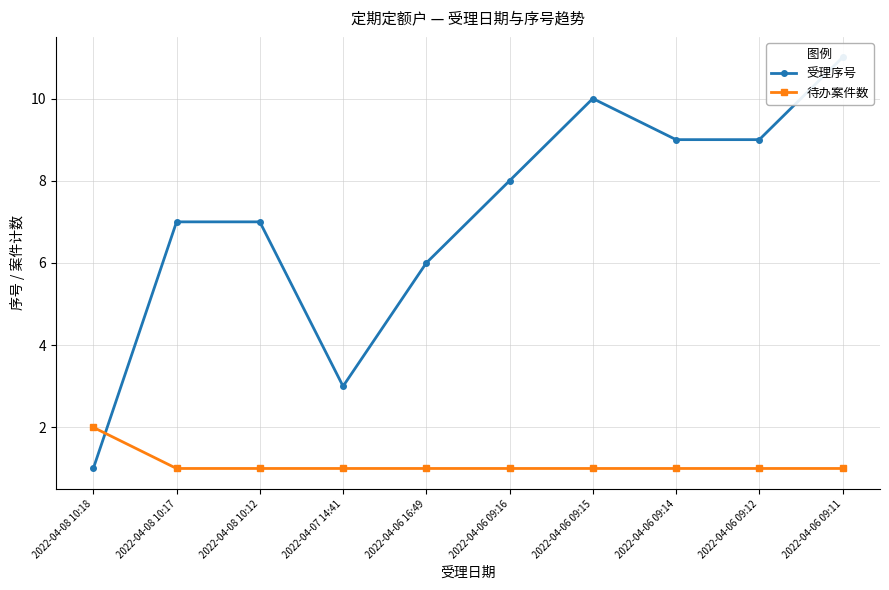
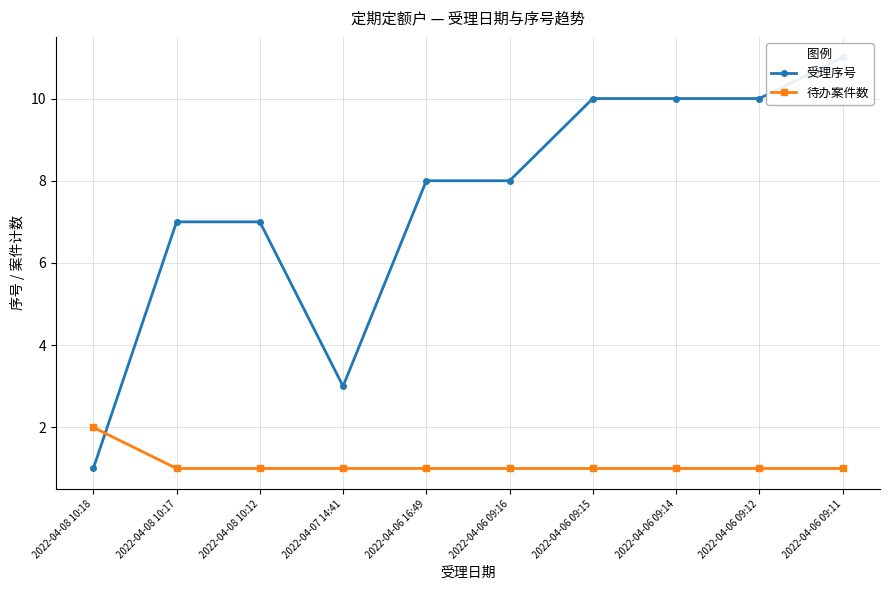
  {
    "受理序号": {
      "2022-04-08 10:18": 1,
      "2022-04-08 10:17": 7,
      "2022-04-08 10:12": 7,
      "2022-04-07 14:41": 3,
-     "2022-04-06 16:49": 6,
+     "2022-04-06 16:49": 8,
      "2022-04-06 09:16": 8,
      "2022-04-06 09:15": 10,
-     "2022-04-06 09:14": 9,
-     "2022-04-06 09:12": 9
+     "2022-04-06 09:14": 10,
+     "2022-04-06 09:12": 10
    },
    "待办案件数": {
      "2022-04-08 10:18": 2,
      "2022-04-08 10:17": 1,
      "2022-04-08 10:12": 1,
      "2022-04-07 14:41": 1,
      "2022-04-06 16:49": 1,
      "2022-04-06 09:16": 1,
      "2022-04-06 09:15": 1,
      "2022-04-06 09:14": 1,
      "2022-04-06 09:12": 1,
      "2022-04-06 09:11": 1
    }
  }
